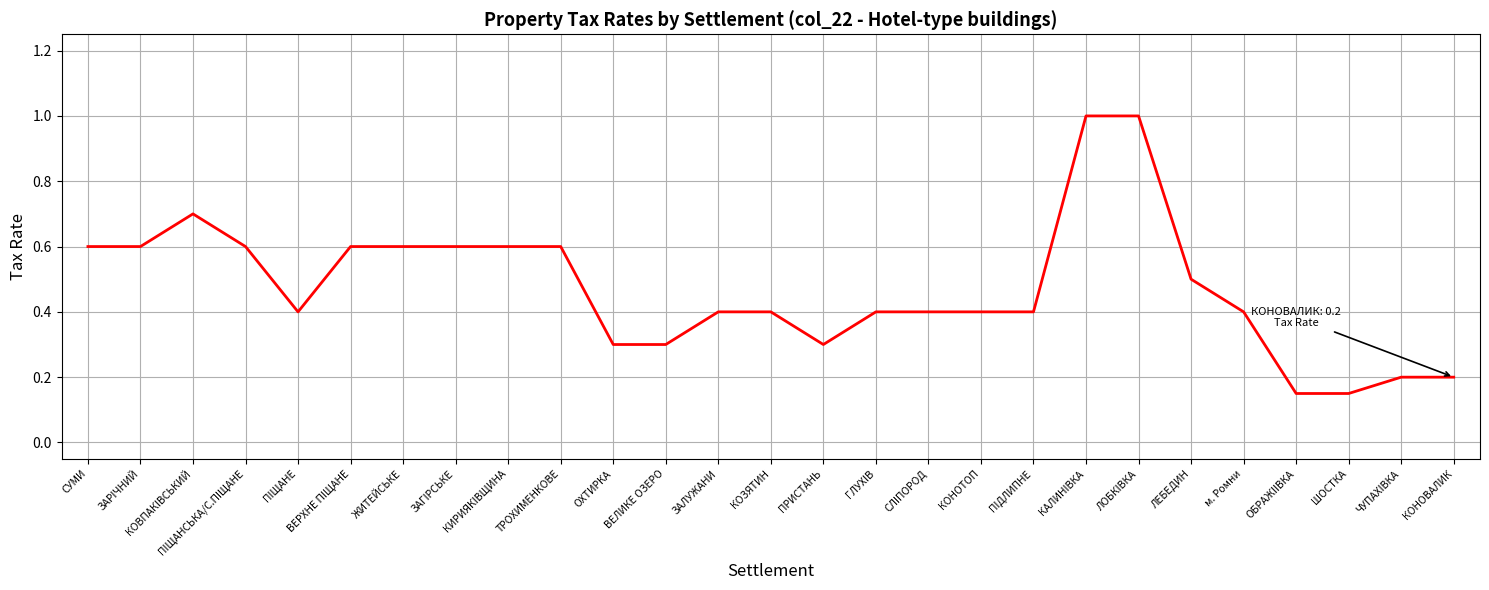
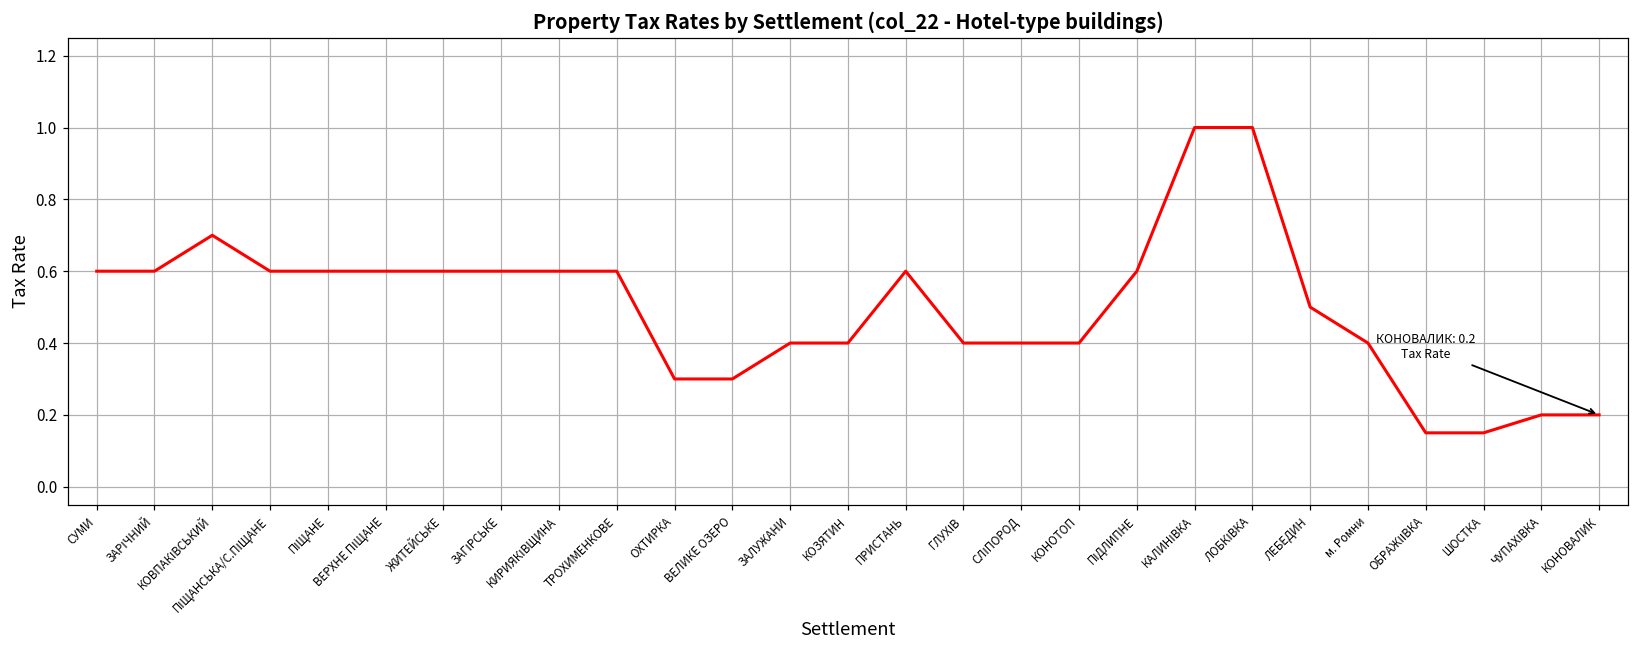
  {
    "СУМИ": 0.6,
    "ЗАРІЧНИЙ": 0.6,
    "КОВПАКІВСЬКИЙ": 0.7,
    "ПІЩАНСЬКА/С.ПІЩАНЕ": 0.6,
-   "ПІЩАНЕ": 0.4,
+   "ПІЩАНЕ": 0.6,
    "ВЕРХНЕ ПІЩАНЕ": 0.6,
    "ЖИТЕЙСЬКЕ": 0.6,
    "ЗАГІРСЬКЕ": 0.6,
    "КИРИЯКІВЩИНА": 0.6,
    "ТРОХИМЕНКОВЕ": 0.6,
    "ОХТИРКА": 0.3,
    "ВЕЛИКЕ ОЗЕРО": 0.3,
    "ЗАЛУЖАНИ": 0.4,
    "КОЗЯТИН": 0.4,
-   "ПРИСТАНЬ": 0.3,
+   "ПРИСТАНЬ": 0.6,
    "ГЛУХІВ": 0.4,
    "СЛІПОРОД": 0.4,
    "КОНОТОП": 0.4,
-   "ПІДЛИПНЕ": 0.4,
+   "ПІДЛИПНЕ": 0.6,
    "КАЛИНІВКА": 1.0,
    "ЛОБКІВКА": 1.0,
    "ЛЕБЕДИН": 0.5,
    "м. Ромни": 0.4,
    "ОБРАЖІІВКА": 0.15,
    "ШОСТКА": 0.15,
    "КОНОВАЛИК": 0.2
  }
